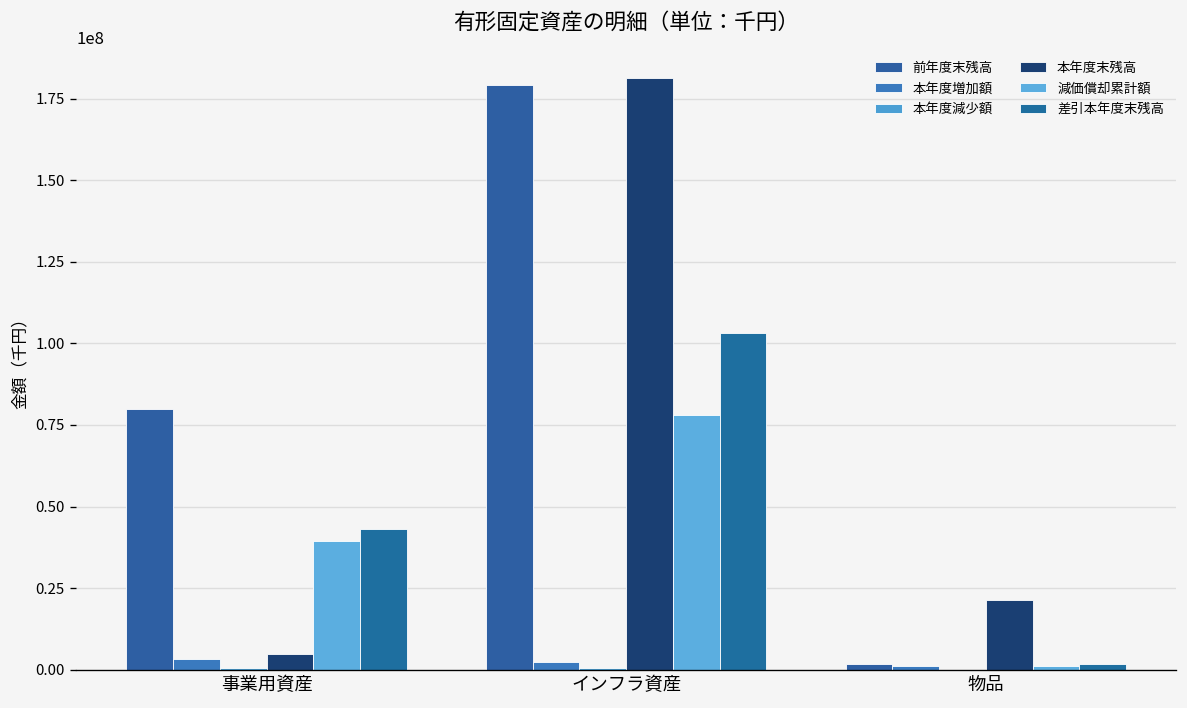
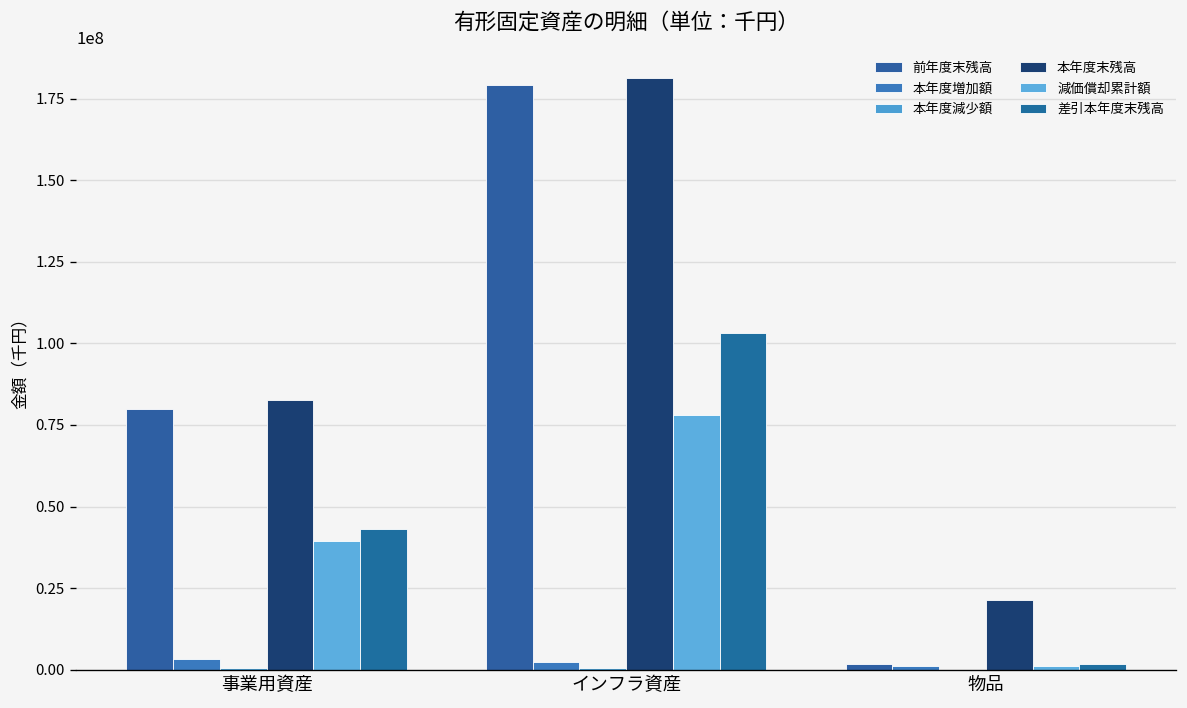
  {
    "本年度末残高": {
-     "事業用資産": 5000000,
+     "事業用資産": 83000000,
      "インフラ資産": 181000000,
      "物品": 21000000
    }
  }
